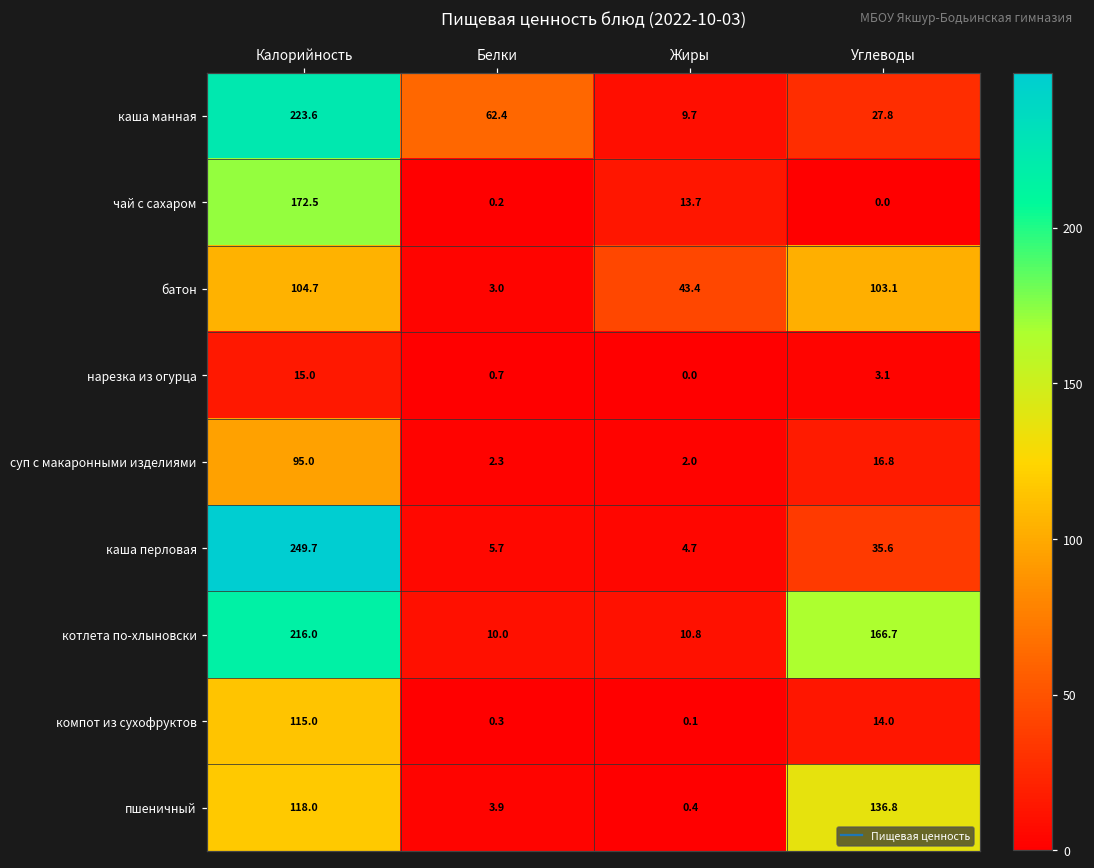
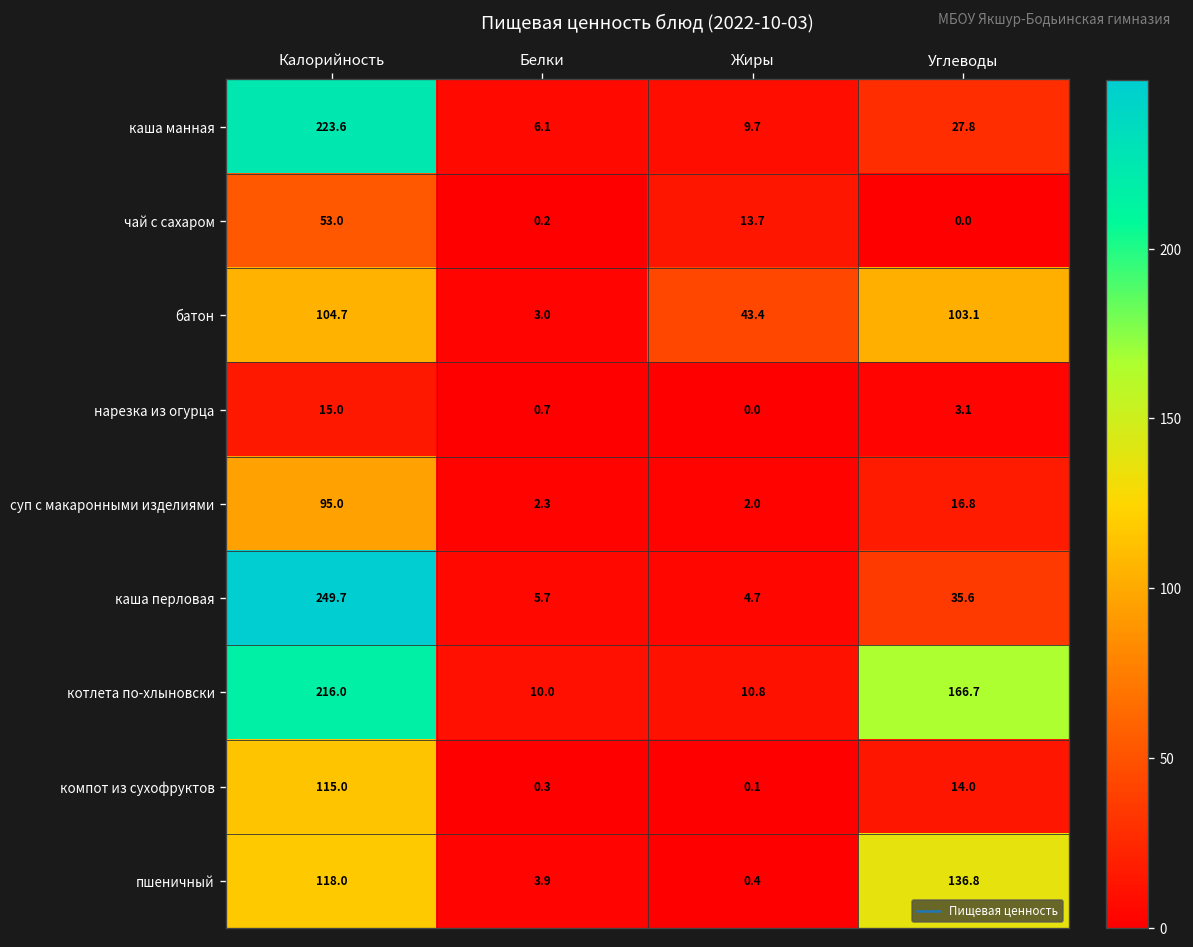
  {
    "каша манная": {
      "Калорийность": 223.6,
-     "Белки": 62.4,
+     "Белки": 6.1,
      "Жиры": 9.7,
      "Углеводы": 27.8
    },
    "чай с сахаром": {
-     "Калорийность": 172.5,
+     "Калорийность": 53.0,
      "Белки": 0.2,
      "Жиры": 13.7,
      "Углеводы": 0.0
    },
    "батон": {
      "Калорийность": 104.7,
      "Белки": 3.0,
      "Жиры": 43.4,
      "Углеводы": 103.1
    },
    "нарезка из огурца": {
      "Калорийность": 15.0,
      "Белки": 0.7,
      "Жиры": 0.0,
      "Углеводы": 3.1
    },
    "суп с макаронными изделиями": {
      "Калорийность": 95.0,
      "Белки": 2.3,
      "Жиры": 2.0,
      "Углеводы": 16.8
    },
    "каша перловая": {
      "Калорийность": 249.7,
      "Белки": 5.7,
      "Жиры": 4.7,
      "Углеводы": 35.6
    },
    "котлета по-хлыновски": {
      "Калорийность": 216.0,
      "Белки": 10.0,
      "Жиры": 10.8,
      "Углеводы": 166.7
    },
    "компот из сухофруктов": {
      "Калорийность": 115.0,
      "Белки": 0.3,
      "Жиры": 0.1,
      "Углеводы": 14.0
    },
    "пшеничный": {
      "Калорийность": 118.0,
      "Белки": 3.9,
      "Жиры": 0.4,
      "Углеводы": 136.8
    }
  }
